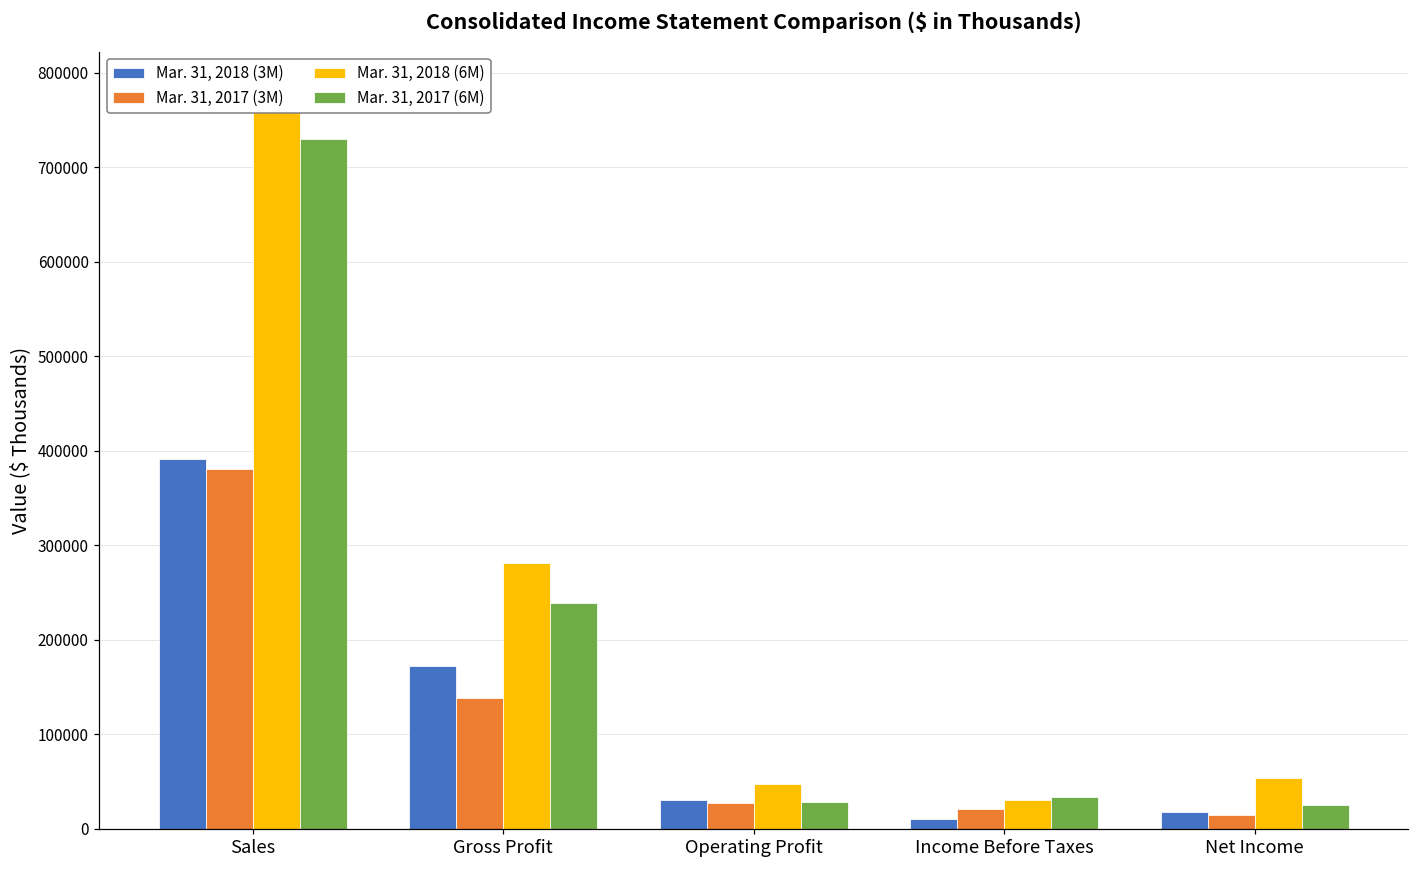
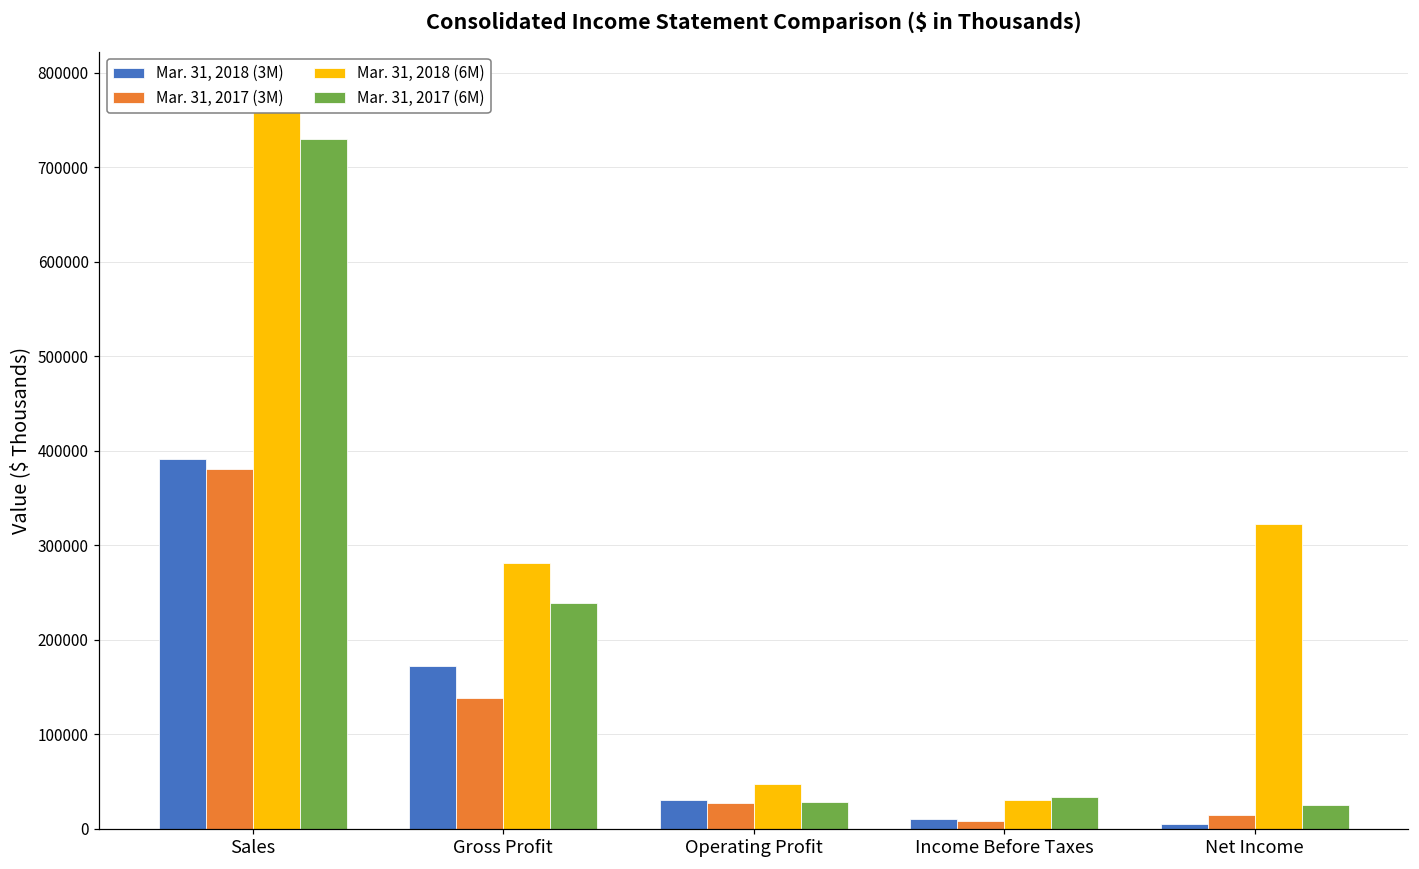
  {
    "Mar. 31, 2018 (3M)": {
      "Sales": 390000,
      "Gross Profit": 170000,
      "Operating Profit": 30000,
      "Income Before Taxes": 10000,
-     "Net Income": 20000
+     "Net Income": 0
    },
    "Mar. 31, 2017 (3M)": {
      "Sales": 380000,
      "Gross Profit": 140000,
      "Operating Profit": 30000,
-     "Income Before Taxes": 20000,
+     "Income Before Taxes": 10000,
      "Net Income": 10000
    },
    "Mar. 31, 2018 (6M)": {
      "Gross Profit": 280000,
      "Operating Profit": 50000,
      "Income Before Taxes": 30000,
-     "Net Income": 50000
+     "Net Income": 320000
    },
    "Mar. 31, 2017 (6M)": {
      "Sales": 730000,
      "Gross Profit": 240000,
      "Operating Profit": 30000,
      "Income Before Taxes": 30000,
      "Net Income": 30000
    }
  }
